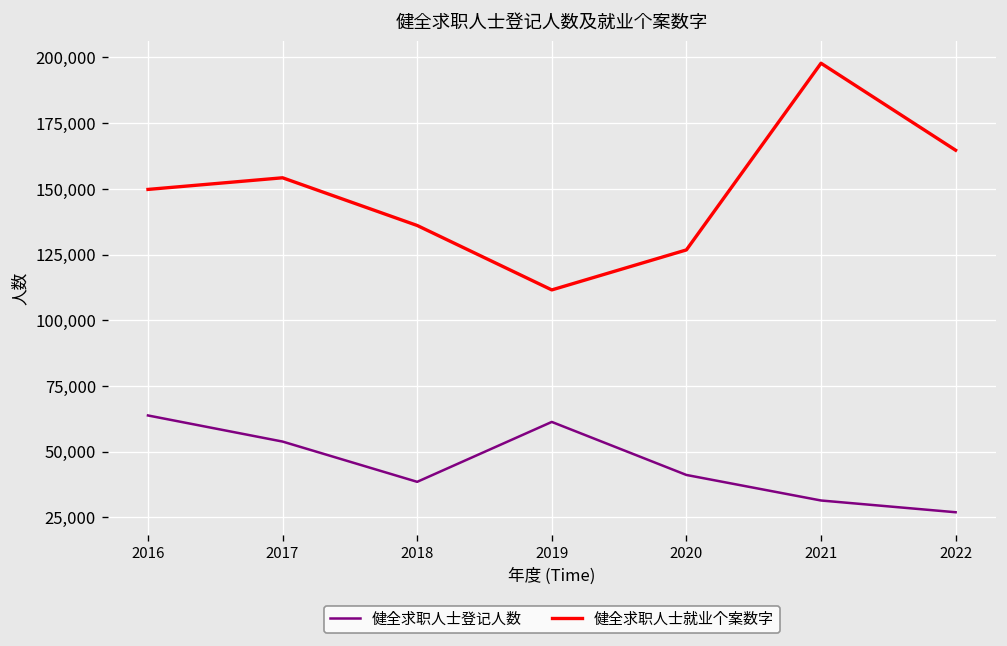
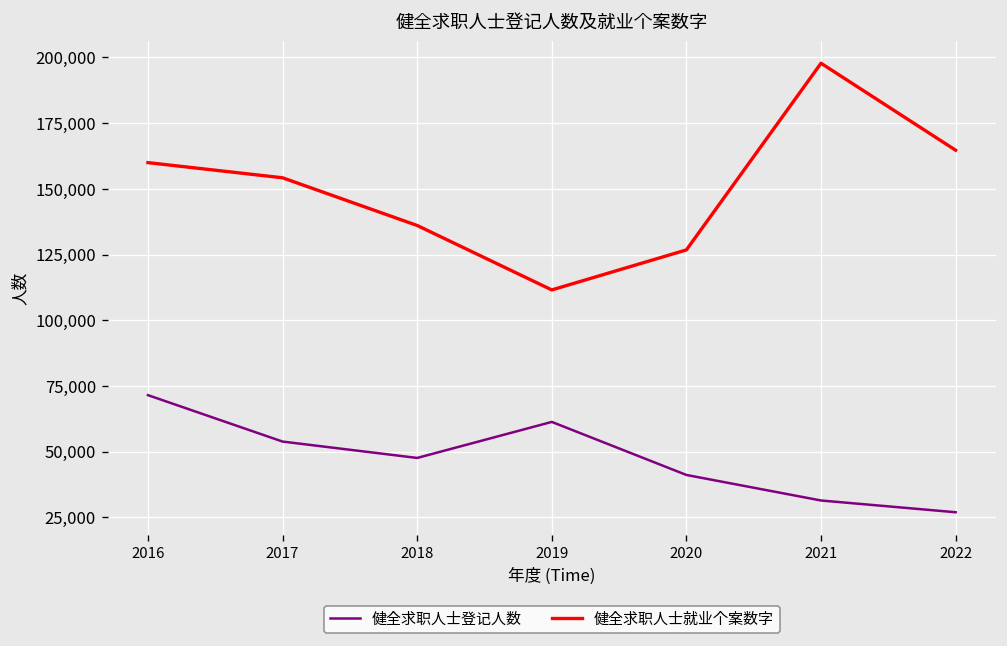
  {
    "健全求职人士登记人数": {
-     "2016": "64,000",
+     "2016": "72,000",
      "2017": "54,000",
-     "2018": "39,000",
+     "2018": "48,000",
      "2019": "61,000",
      "2020": "41,000",
      "2021": "31,000",
      "2022": "27,000"
    },
    "健全求职人士就业个案数字": {
-     "2016": "150,000",
+     "2016": "160,000",
      "2017": "154,000",
      "2018": "136,000",
      "2019": "112,000",
      "2020": "127,000",
      "2021": "198,000",
      "2022": "165,000"
    }
  }
